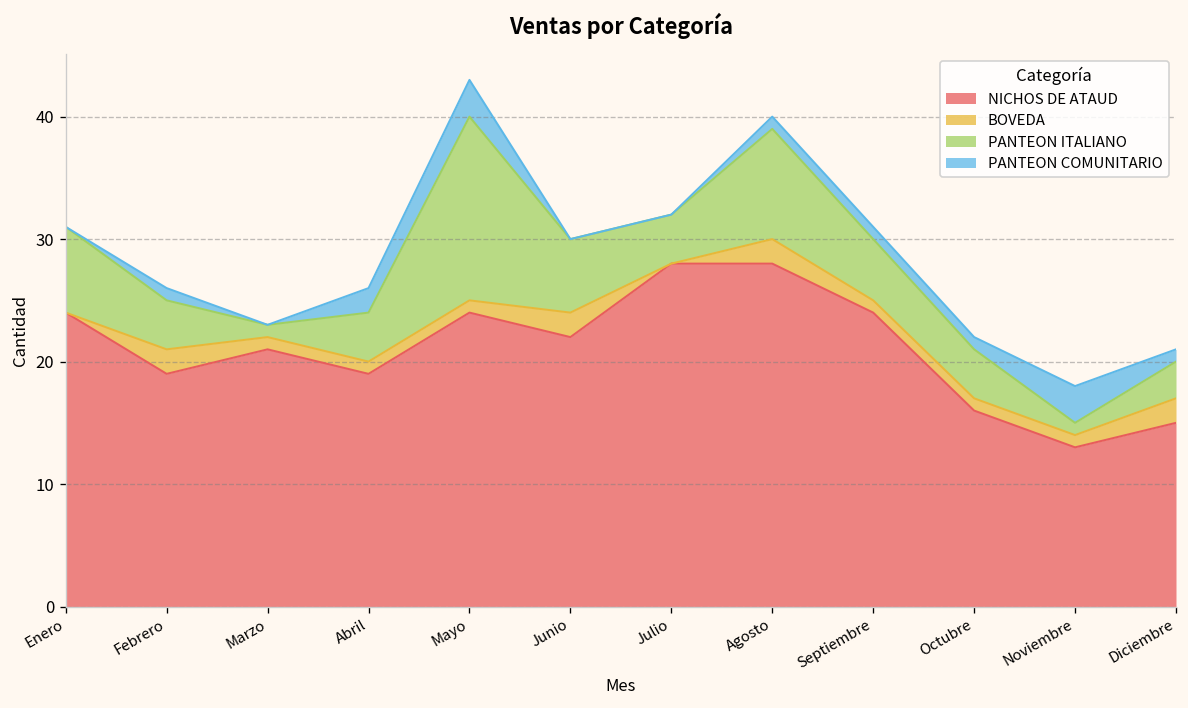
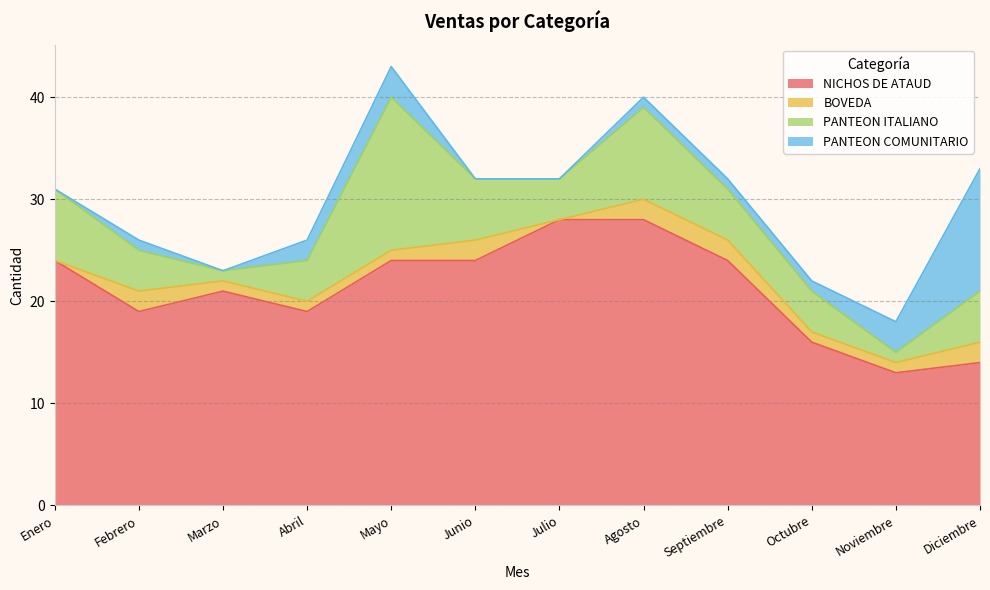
  {
    "NICHOS DE ATAUD": {
      "Febrero": 19,
      "Marzo": 21,
      "Abril": 19,
      "Mayo": 24,
-     "Junio": 22,
+     "Junio": 24,
      "Agosto": 28,
      "Septiembre": 24,
      "Octubre": 16,
      "Noviembre": 13,
-     "Diciembre": 15
+     "Diciembre": 14
    },
    "BOVEDA": {
      "Febrero": 2,
      "Marzo": 1,
      "Abril": 1,
      "Mayo": 1,
      "Junio": 2,
      "Agosto": 2,
-     "Septiembre": 1,
+     "Septiembre": 2,
      "Octubre": 1,
      "Noviembre": 1,
      "Diciembre": 2
    },
    "PANTEON ITALIANO": {
      "Febrero": 4,
      "Abril": 4,
      "Mayo": 15,
      "Agosto": 9,
      "Septiembre": 5,
      "Octubre": 4,
      "Noviembre": 1,
-     "Diciembre": 3
+     "Diciembre": 5
    },
    "PANTEON COMUNITARIO": {
      "Febrero": 1,
      "Abril": 2,
      "Mayo": 3,
      "Agosto": 1,
      "Septiembre": 1,
      "Octubre": 1,
      "Noviembre": 3,
-     "Diciembre": 1
+     "Diciembre": 12
    }
  }
